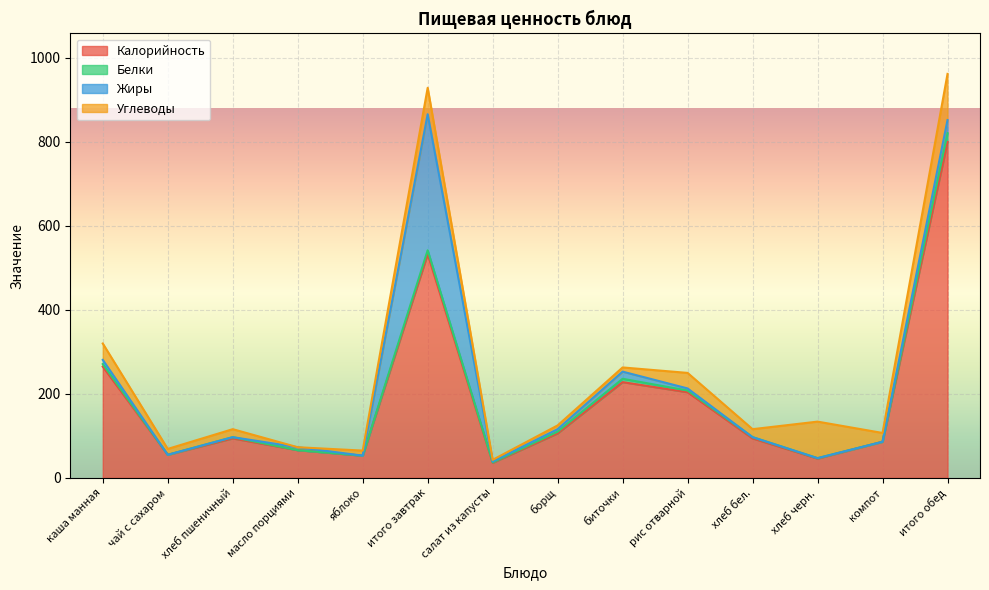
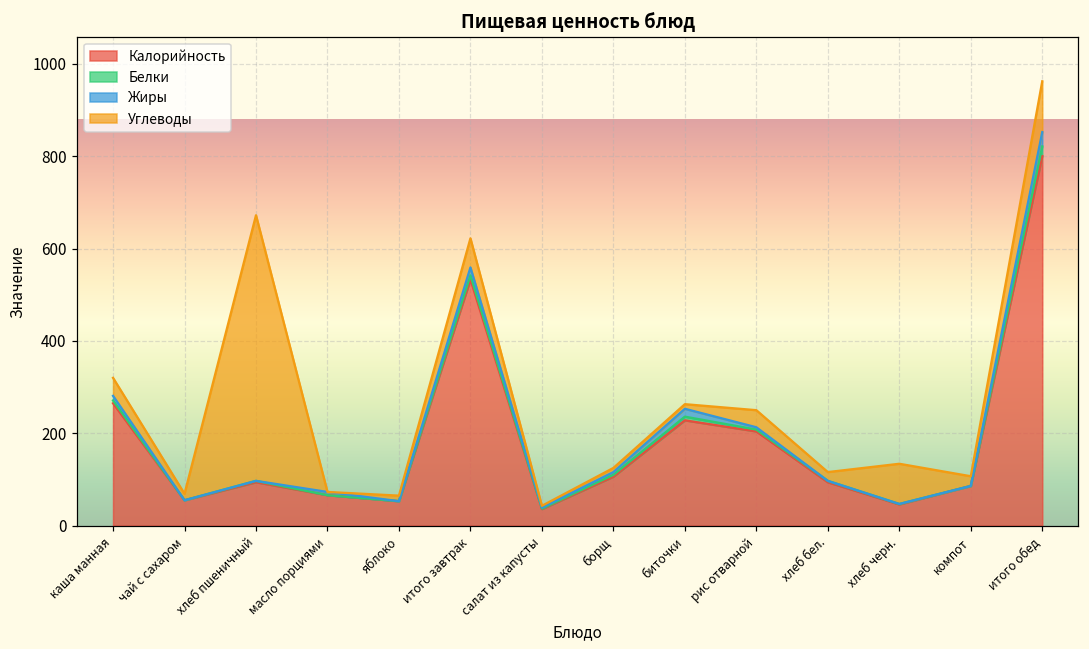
  {
    "Калорийность": {
      "итого завтрак": 530,
      "биточки": 230,
      "итого обед": 800
    },
    "Белки": {
      "итого завтрак": 10,
      "биточки": 10,
      "итого обед": 20
    },
    "Жиры": {
      "каша манная": 10,
-     "итого завтрак": 320,
+     "итого завтрак": 20,
      "биточки": 20,
      "итого обед": 30
    },
    "Углеводы": {
      "каша манная": 40,
      "чай с сахаром": 10,
-     "хлеб пшеничный": 20,
+     "хлеб пшеничный": 580,
      "яблоко": 10,
      "итого завтрак": 60,
      "борщ": 10,
      "биточки": 10,
      "рис отварной": 40,
      "хлеб бел.": 20,
      "хлеб черн.": 90,
      "компот": 20,
      "итого обед": 110
    }
  }
